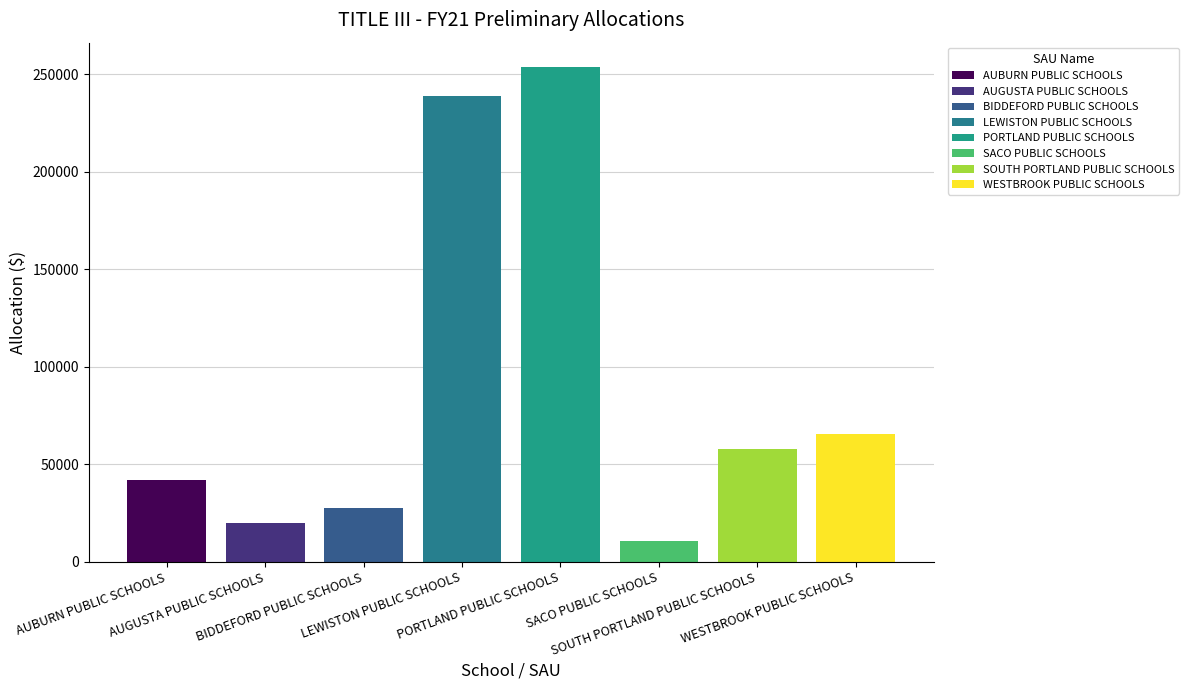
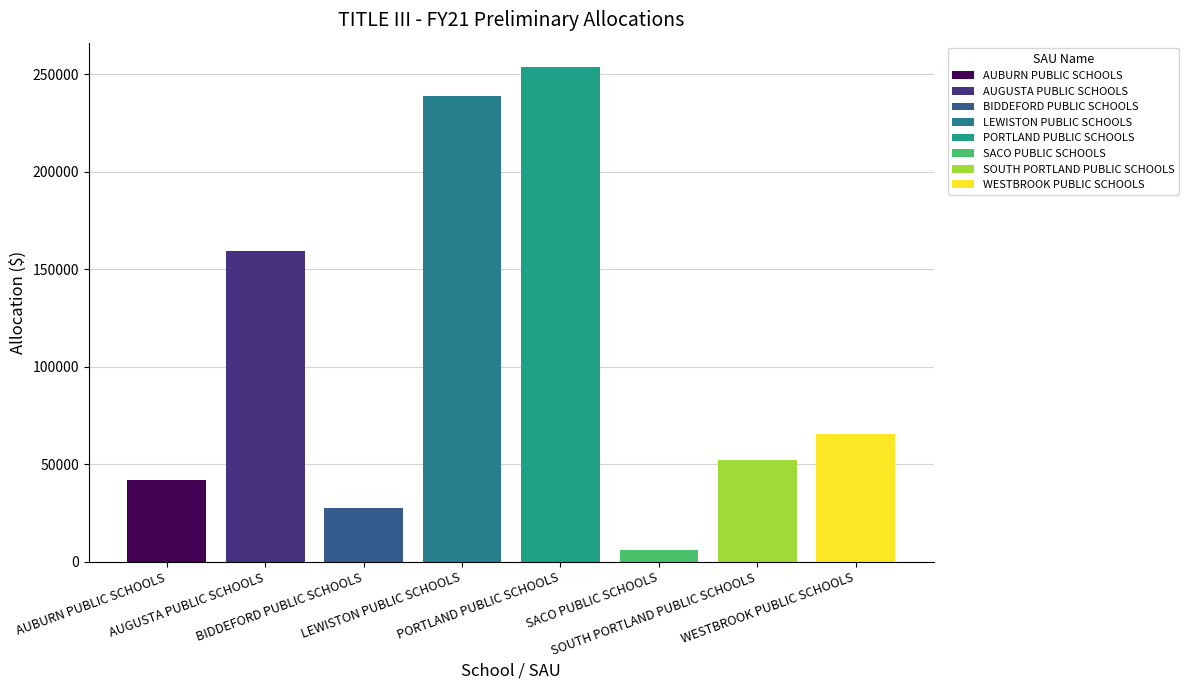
  {
    "AUBURN PUBLIC SCHOOLS": 42000,
-   "AUGUSTA PUBLIC SCHOOLS": 20000,
+   "AUGUSTA PUBLIC SCHOOLS": 159000,
    "BIDDEFORD PUBLIC SCHOOLS": 28000,
    "LEWISTON PUBLIC SCHOOLS": 239000,
    "PORTLAND PUBLIC SCHOOLS": 254000,
-   "SACO PUBLIC SCHOOLS": 10000,
-   "SOUTH PORTLAND PUBLIC SCHOOLS": 58000,
+   "SACO PUBLIC SCHOOLS": 6000,
+   "SOUTH PORTLAND PUBLIC SCHOOLS": 52000,
    "WESTBROOK PUBLIC SCHOOLS": 65000
  }
